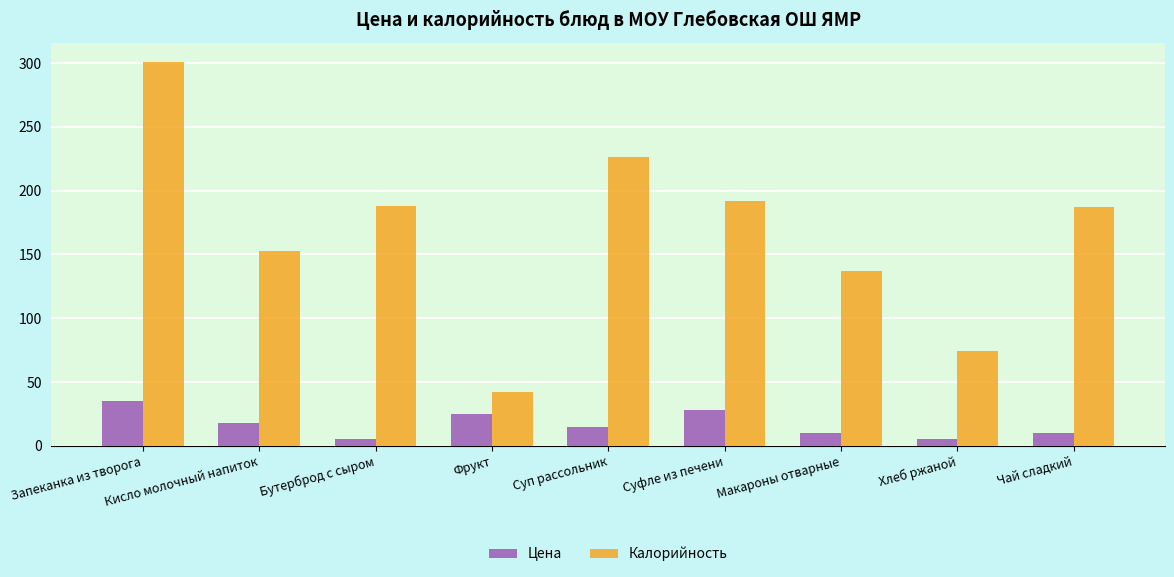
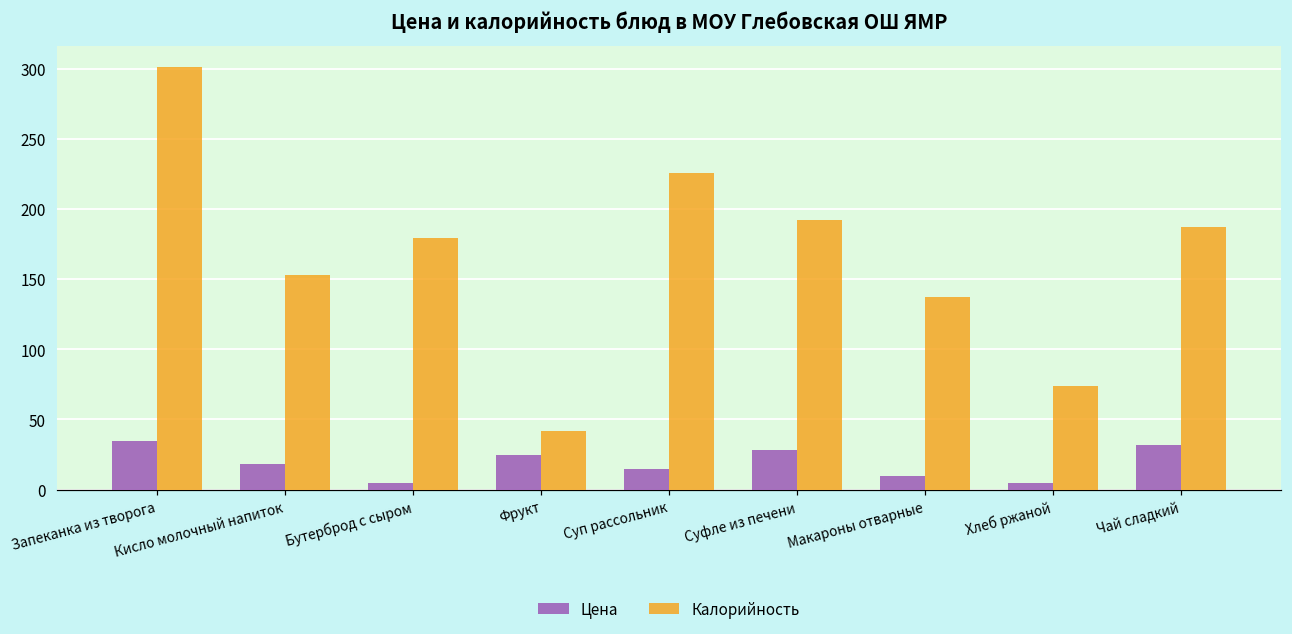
  {
    "Цена": {
      "Запеканка из творога": 35,
      "Кисло молочный напиток": 18,
      "Бутерброд с сыром": 5,
      "Фрукт": 25,
      "Суп рассольник": 15,
      "Суфле из печени": 28,
      "Макароны отварные": 10,
      "Хлеб ржаной": 5,
-     "Чай сладкий": 10
+     "Чай сладкий": 32
    },
    "Калорийность": {
      "Запеканка из творога": 301,
      "Кисло молочный напиток": 153,
-     "Бутерброд с сыром": 188,
+     "Бутерброд с сыром": 179,
      "Фрукт": 42,
      "Суп рассольник": 226,
      "Суфле из печени": 192,
      "Макароны отварные": 137,
      "Хлеб ржаной": 74,
      "Чай сладкий": 187
    }
  }
